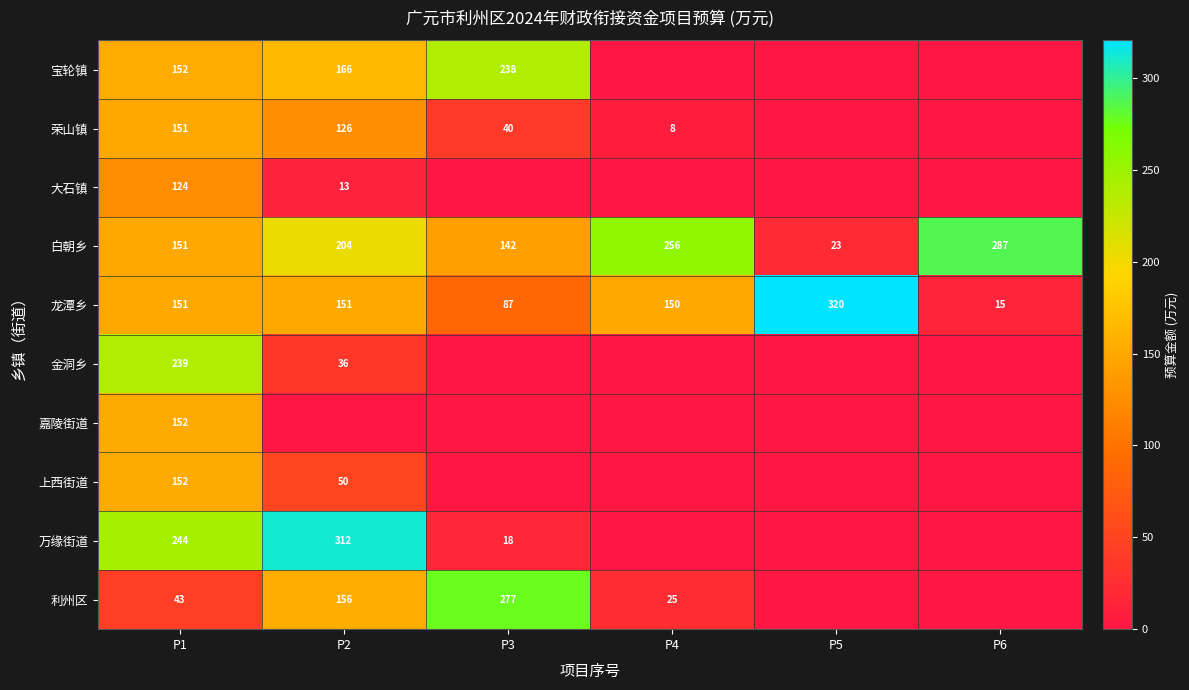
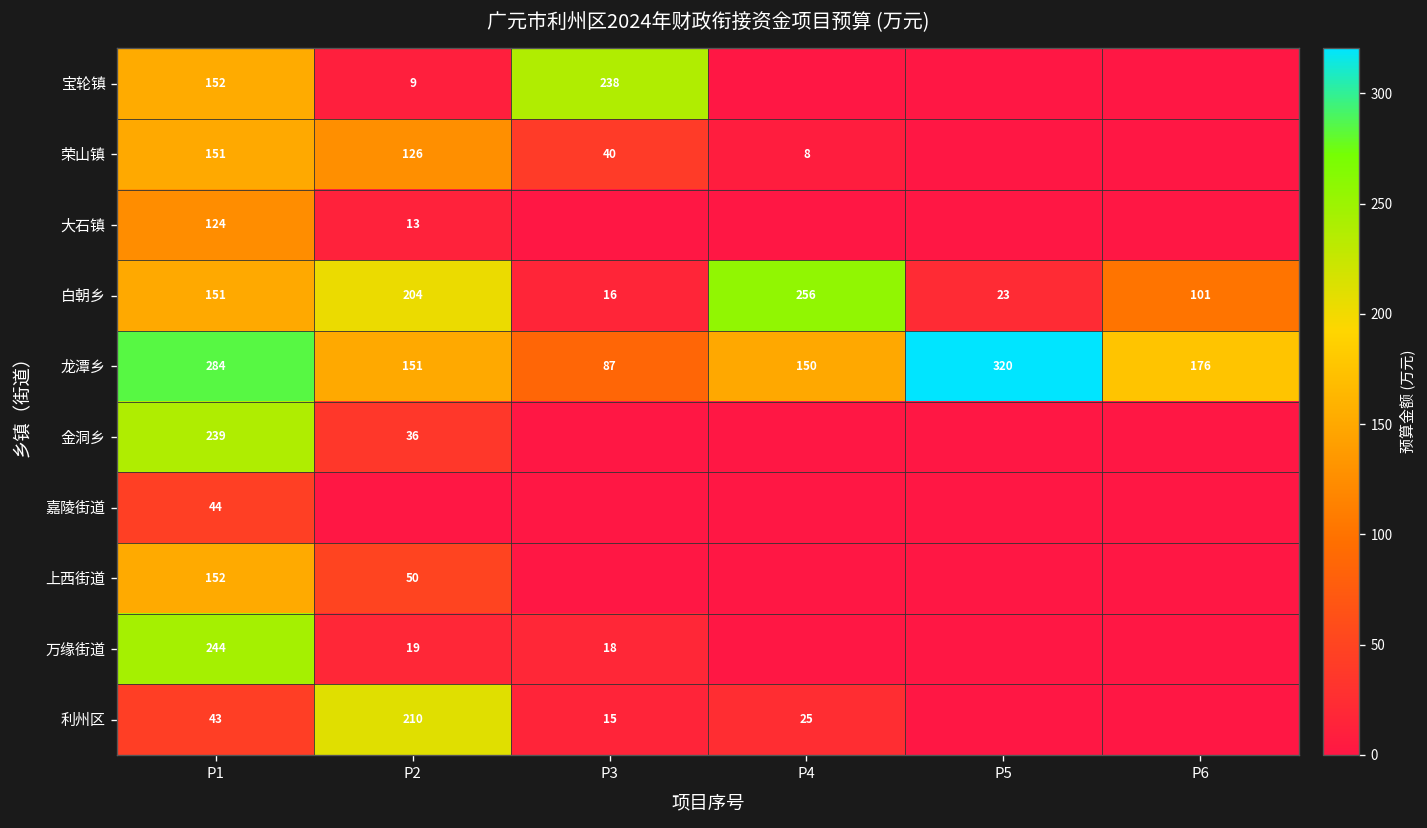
  {
    "宝轮镇": {
-     "P2": 166
+     "P2": 9
    },
    "白朝乡": {
-     "P3": 142,
-     "P6": 287
+     "P3": 16,
+     "P6": 101
    },
    "龙潭乡": {
-     "P1": 151,
-     "P6": 15
+     "P1": 284,
+     "P6": 176
    },
    "嘉陵街道": {
-     "P1": 152
+     "P1": 44
    },
    "万缘街道": {
-     "P2": 312
+     "P2": 19
    },
    "利州区": {
-     "P2": 156,
-     "P3": 277
+     "P2": 210,
+     "P3": 15
    }
  }
